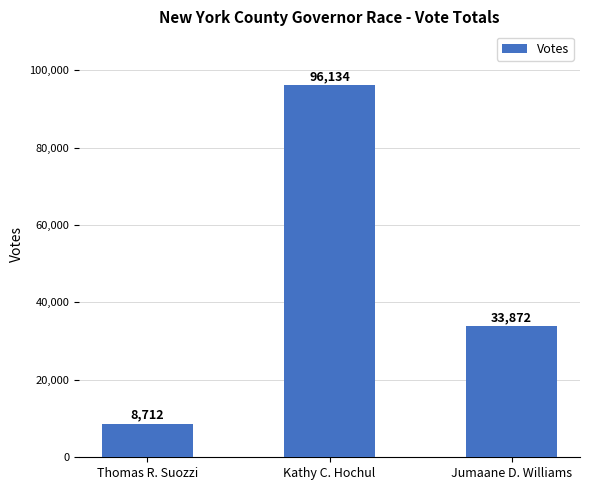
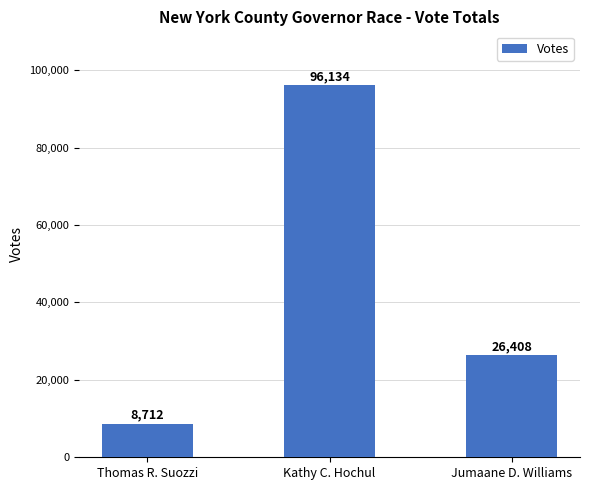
  {
    "Thomas R. Suozzi": "8,712",
    "Kathy C. Hochul": "96,134",
-   "Jumaane D. Williams": "33,872"
+   "Jumaane D. Williams": "26,408"
  }
